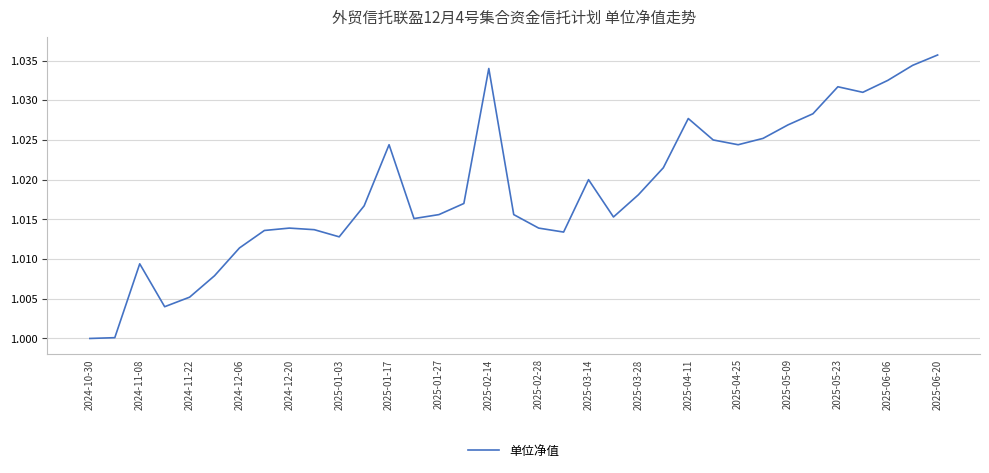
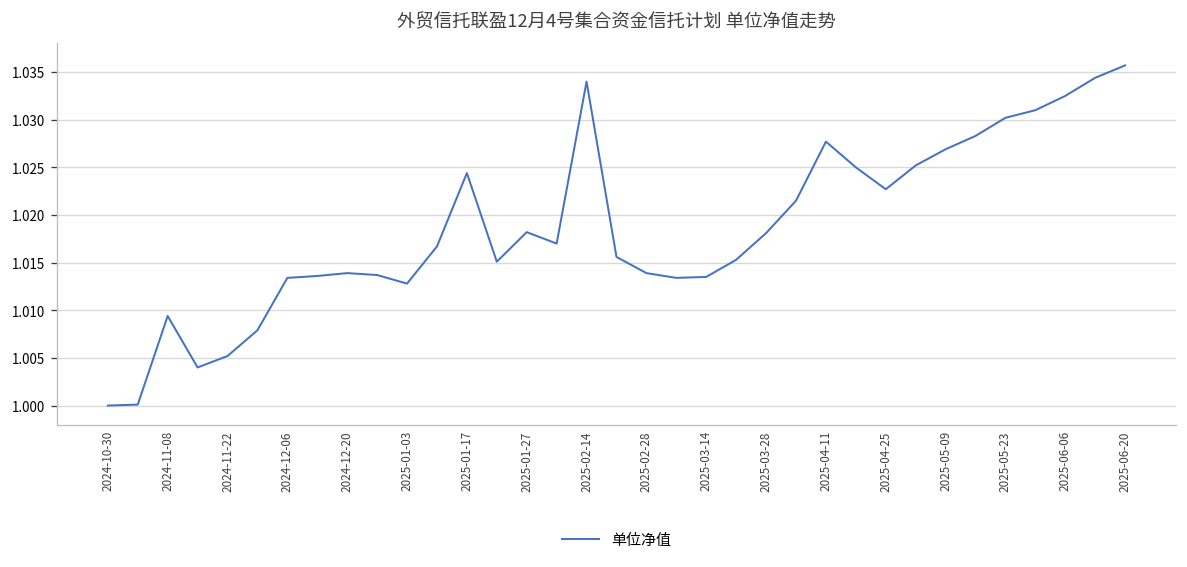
  {
    "2024-10-30": 1.000,
    "2024-11-08": 1.009,
    "2024-11-22": 1.005,
-   "2024-12-06": 1.011,
+   "2024-12-06": 1.013,
    "2024-12-20": 1.014,
    "2025-01-03": 1.013,
    "2025-01-17": 1.024,
-   "2025-01-27": 1.016,
+   "2025-01-27": 1.018,
    "2025-02-14": 1.034,
    "2025-02-28": 1.014,
-   "2025-03-14": 1.020,
+   "2025-03-14": 1.014,
    "2025-03-28": 1.018,
    "2025-04-11": 1.028,
-   "2025-04-25": 1.024,
+   "2025-04-25": 1.023,
    "2025-05-09": 1.027,
-   "2025-05-23": 1.032,
+   "2025-05-23": 1.030,
    "2025-06-06": 1.033,
    "2025-06-20": 1.036
  }
